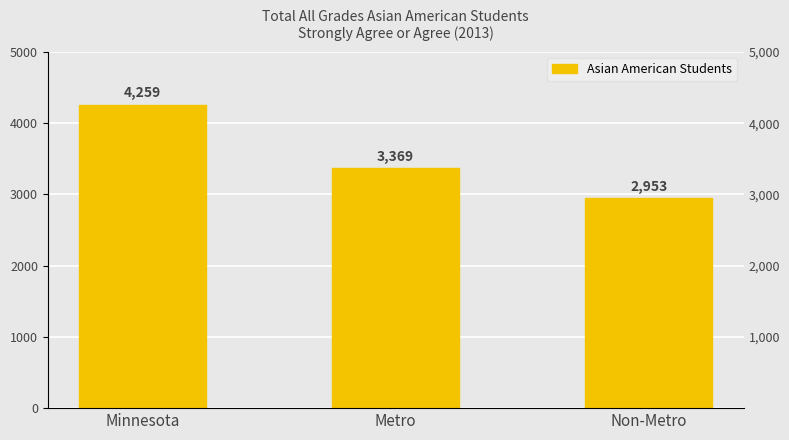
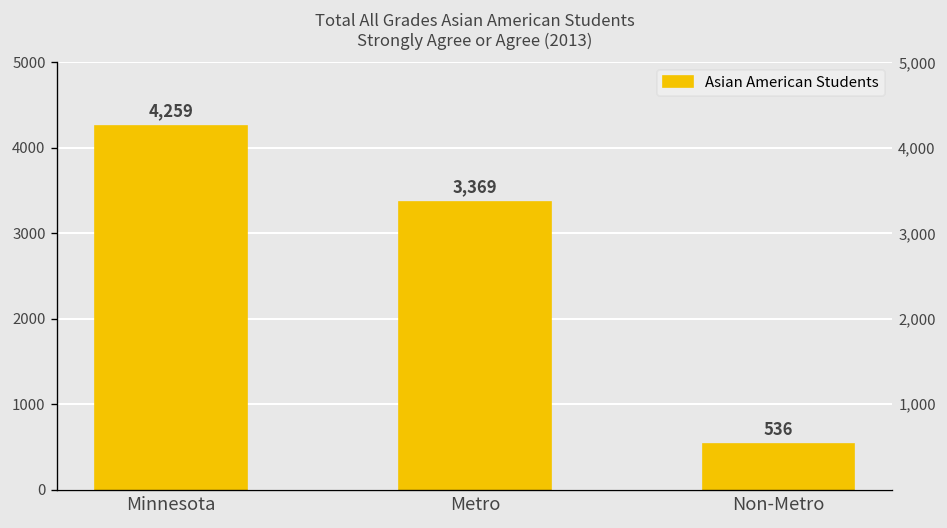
  {
    "Minnesota": "4,259",
    "Metro": "3,369",
-   "Non-Metro": "2,953"
+   "Non-Metro": "536"
  }
